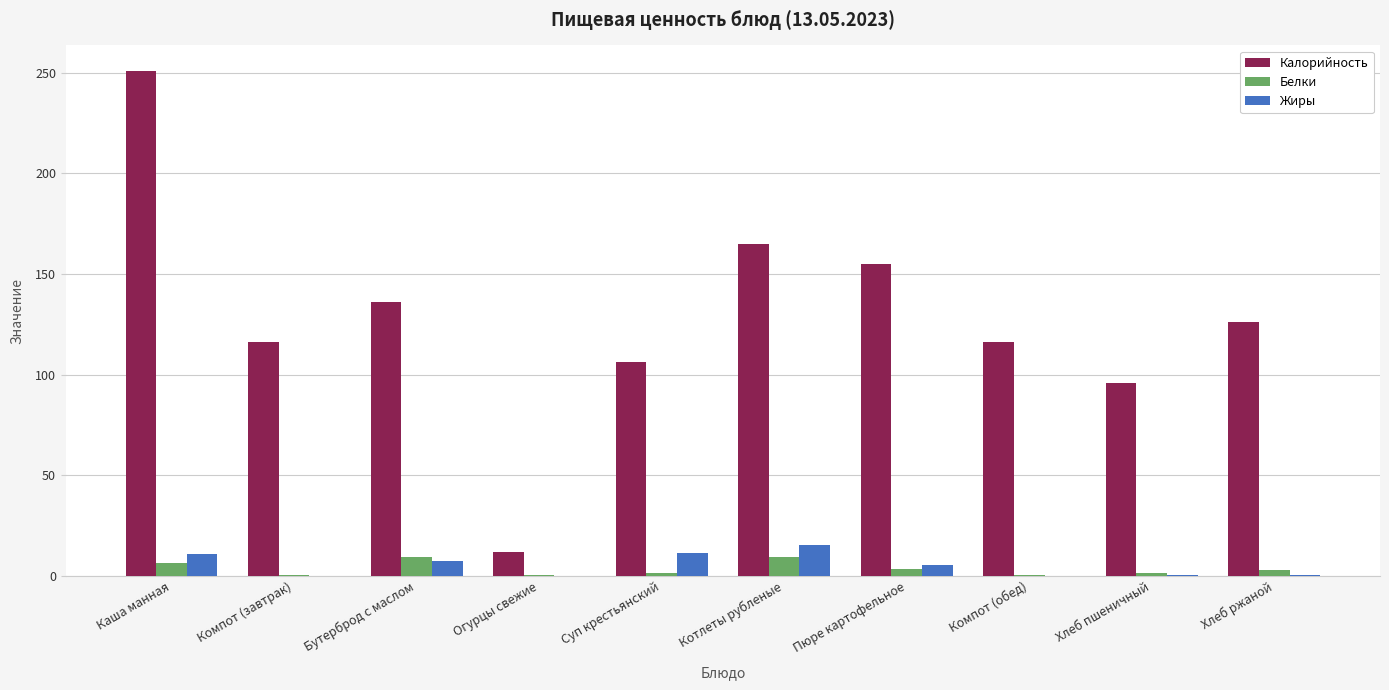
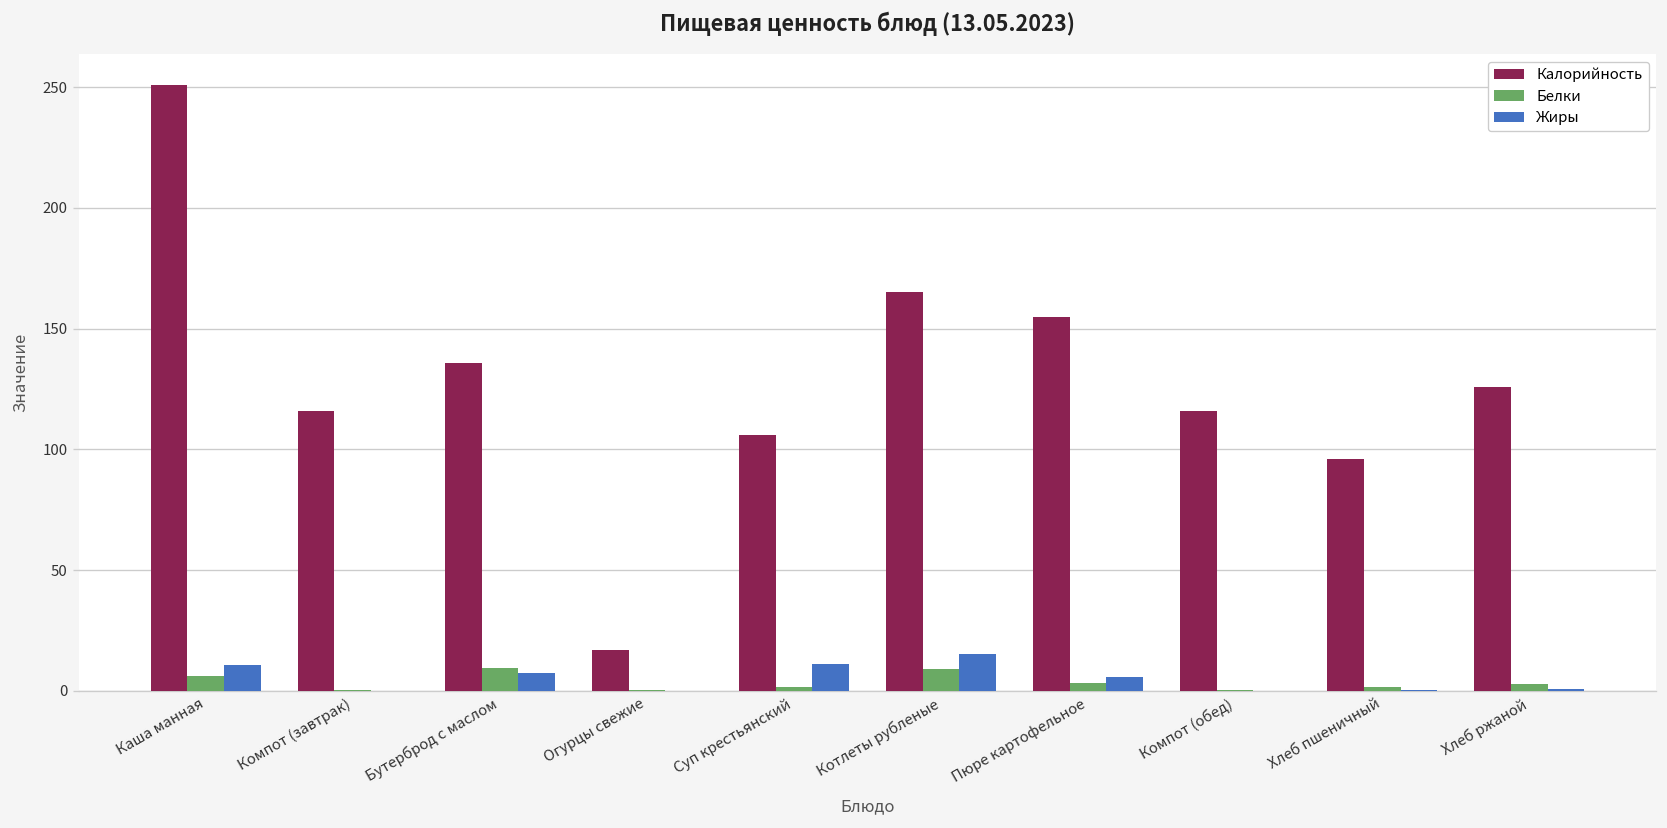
  {
    "Калорийность": {
      "Каша манная": 251,
      "Компот (завтрак)": 116,
      "Бутерброд с маслом": 136,
-     "Огурцы свежие": 12,
+     "Огурцы свежие": 17,
      "Суп крестьянский": 106,
      "Котлеты рубленые": 165,
      "Пюре картофельное": 155,
      "Компот (обед)": 116,
      "Хлеб пшеничный": 96,
      "Хлеб ржаной": 126
    },
    "Белки": {
      "Каша манная": 6,
      "Бутерброд с маслом": 10,
      "Суп крестьянский": 2,
      "Котлеты рубленые": 9,
      "Пюре картофельное": 3,
      "Хлеб пшеничный": 2,
      "Хлеб ржаной": 3
    },
    "Жиры": {
      "Каша манная": 11,
      "Компот (завтрак)": 0,
      "Бутерброд с маслом": 7,
      "Суп крестьянский": 11,
      "Котлеты рубленые": 15,
      "Пюре картофельное": 6,
      "Компот (обед)": 0
    }
  }
